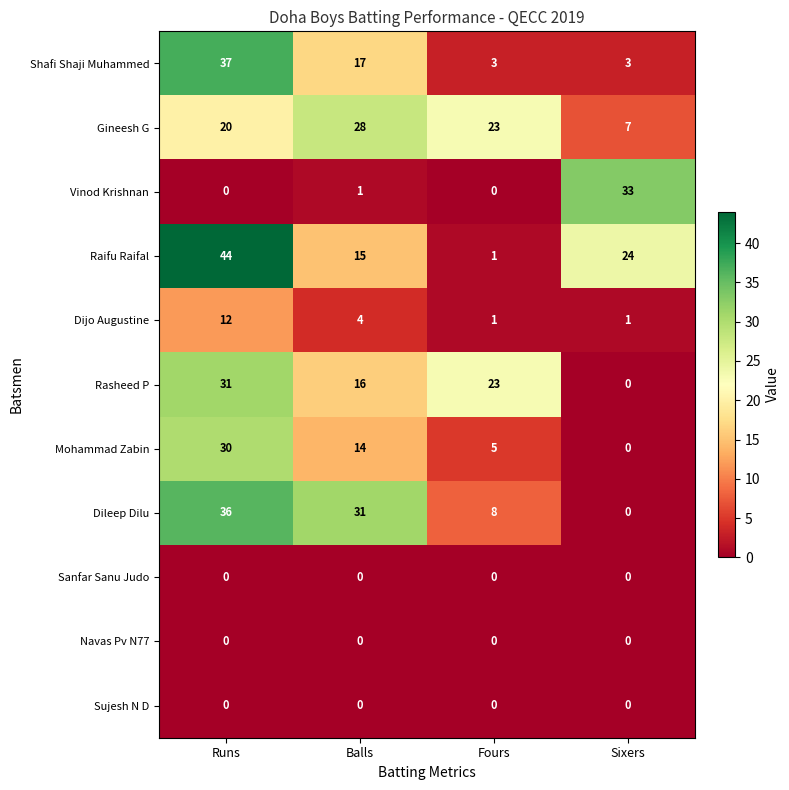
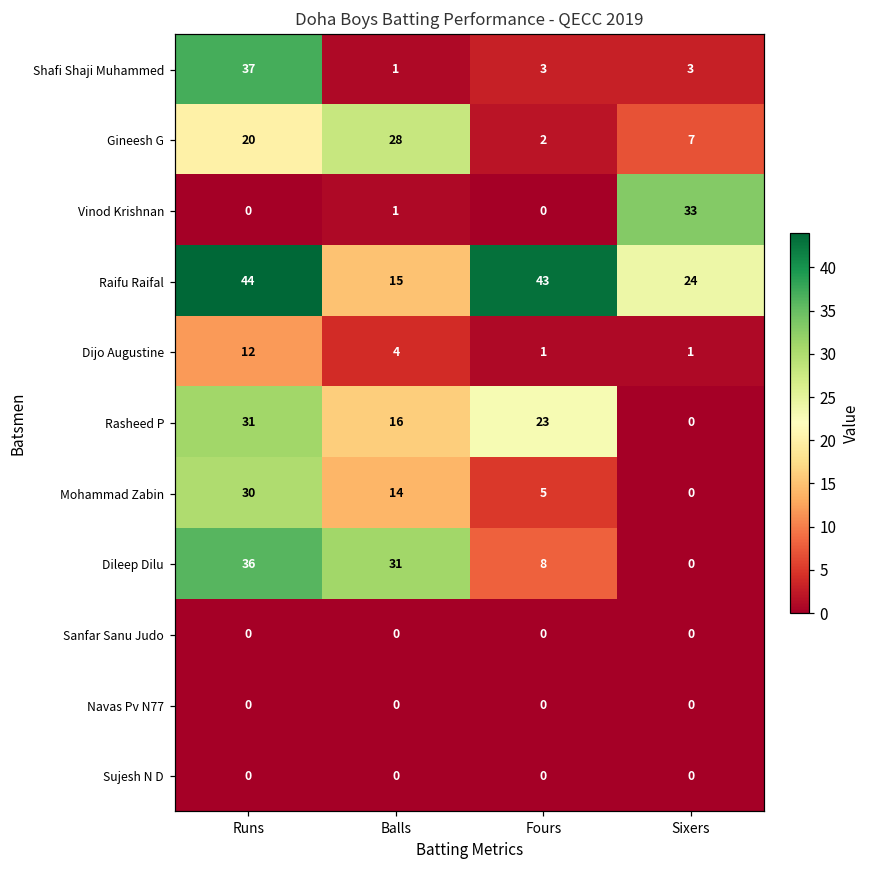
  {
    "Shafi Shaji Muhammed": {
      "Runs": 37,
-     "Balls": 17,
+     "Balls": 1,
      "Fours": 3,
      "Sixers": 3
    },
    "Gineesh G": {
      "Runs": 20,
      "Balls": 28,
-     "Fours": 23,
+     "Fours": 2,
      "Sixers": 7
    },
    "Vinod Krishnan": {
      "Runs": 0,
      "Balls": 1,
      "Fours": 0,
      "Sixers": 33
    },
    "Raifu Raifal": {
      "Runs": 44,
      "Balls": 15,
-     "Fours": 1,
+     "Fours": 43,
      "Sixers": 24
    },
    "Dijo Augustine": {
      "Runs": 12,
      "Balls": 4,
      "Fours": 1,
      "Sixers": 1
    },
    "Rasheed P": {
      "Runs": 31,
      "Balls": 16,
      "Fours": 23,
      "Sixers": 0
    },
    "Mohammad Zabin": {
      "Runs": 30,
      "Balls": 14,
      "Fours": 5,
      "Sixers": 0
    },
    "Dileep Dilu": {
      "Runs": 36,
      "Balls": 31,
      "Fours": 8,
      "Sixers": 0
    },
    "Sanfar Sanu Judo": {
      "Runs": 0,
      "Balls": 0,
      "Fours": 0,
      "Sixers": 0
    },
    "Navas Pv N77": {
      "Runs": 0,
      "Balls": 0,
      "Fours": 0,
      "Sixers": 0
    },
    "Sujesh N D": {
      "Runs": 0,
      "Balls": 0,
      "Fours": 0,
      "Sixers": 0
    }
  }
